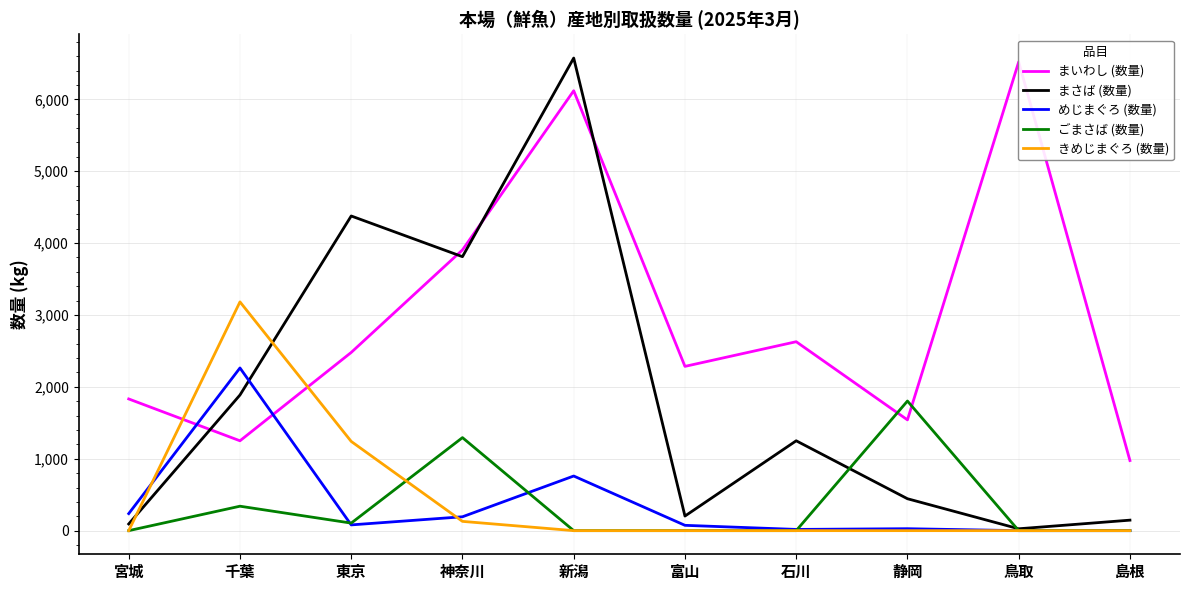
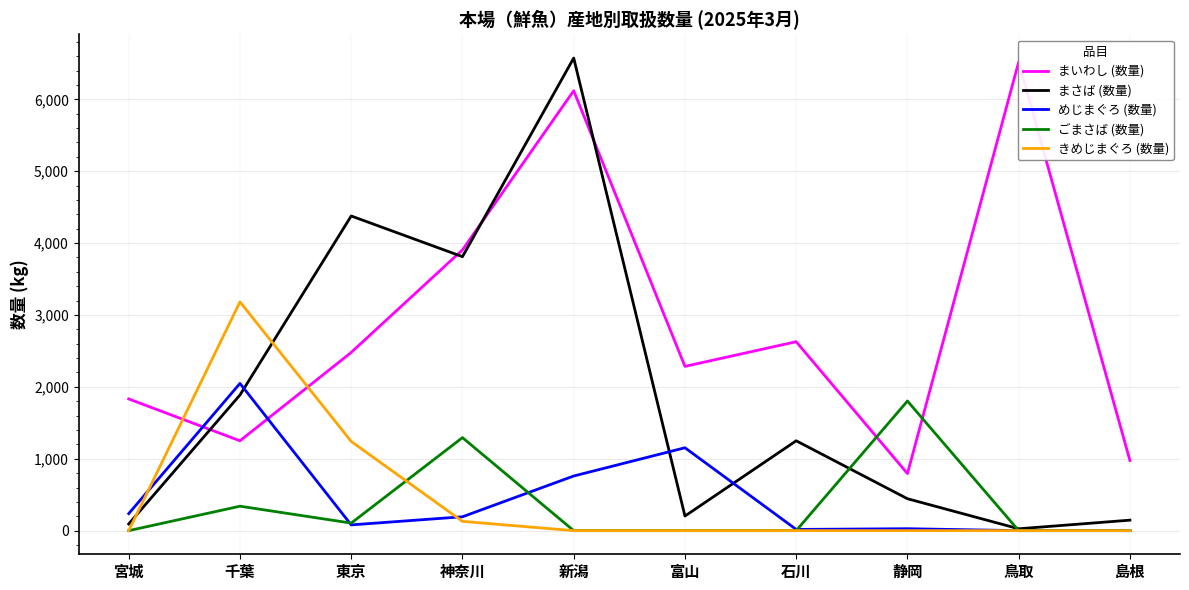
  {
    "まいわし (数量)": {
      "宮城": "1,800",
      "千葉": "1,300",
      "東京": "2,500",
      "神奈川": "3,900",
      "新潟": "6,100",
      "富山": "2,300",
      "石川": "2,600",
-     "静岡": "1,500",
+     "静岡": "800",
      "島根": "1,000"
    },
    "まさば (数量)": {
      "宮城": "100",
      "千葉": "1,900",
      "東京": "4,400",
      "神奈川": "3,800",
      "新潟": "6,600",
      "富山": "200",
      "石川": "1,300",
      "静岡": "400",
      "島根": "100"
    },
    "めじまぐろ (数量)": {
      "宮城": "200",
-     "千葉": "2,300",
+     "千葉": "2,000",
      "神奈川": "200",
      "新潟": "800",
-     "富山": "100"
+     "富山": "1,200"
    },
    "ごまさば (数量)": {
      "千葉": "300",
      "神奈川": "1,300",
      "静岡": "1,800"
    },
    "きめじまぐろ (数量)": {
      "千葉": "3,200",
      "東京": "1,200",
      "神奈川": "100"
    }
  }
